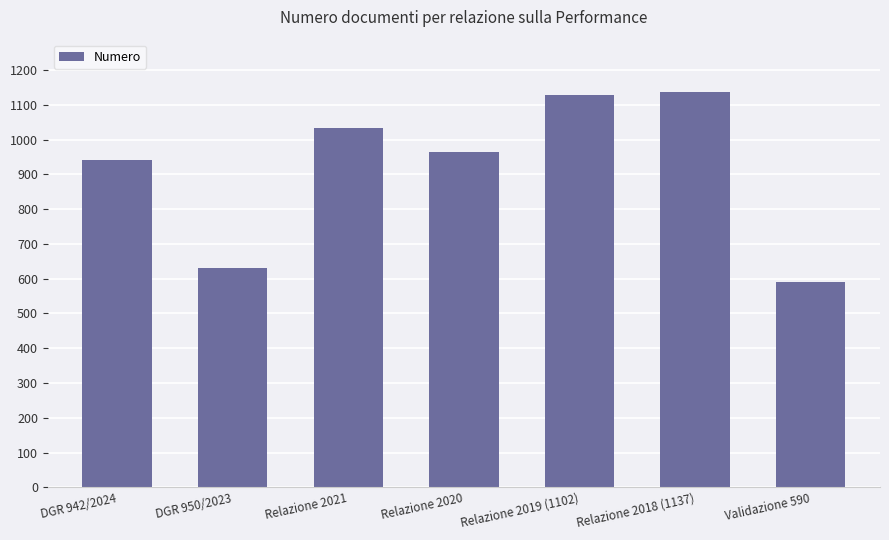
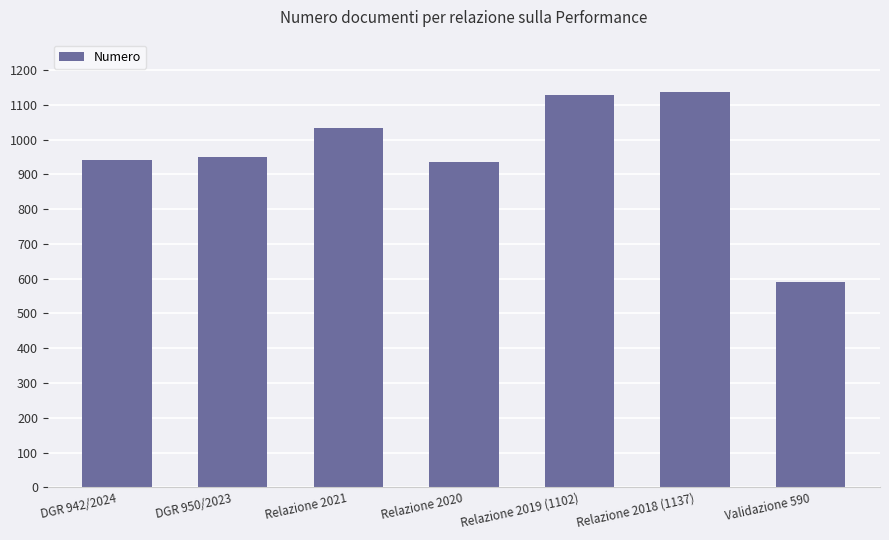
  {
    "DGR 942/2024": 940,
-   "DGR 950/2023": 630,
+   "DGR 950/2023": 950,
    "Relazione 2021": 1030,
-   "Relazione 2020": 970,
+   "Relazione 2020": 930,
    "Relazione 2019 (1102)": 1130,
    "Relazione 2018 (1137)": 1140,
    "Validazione 590": 590
  }
